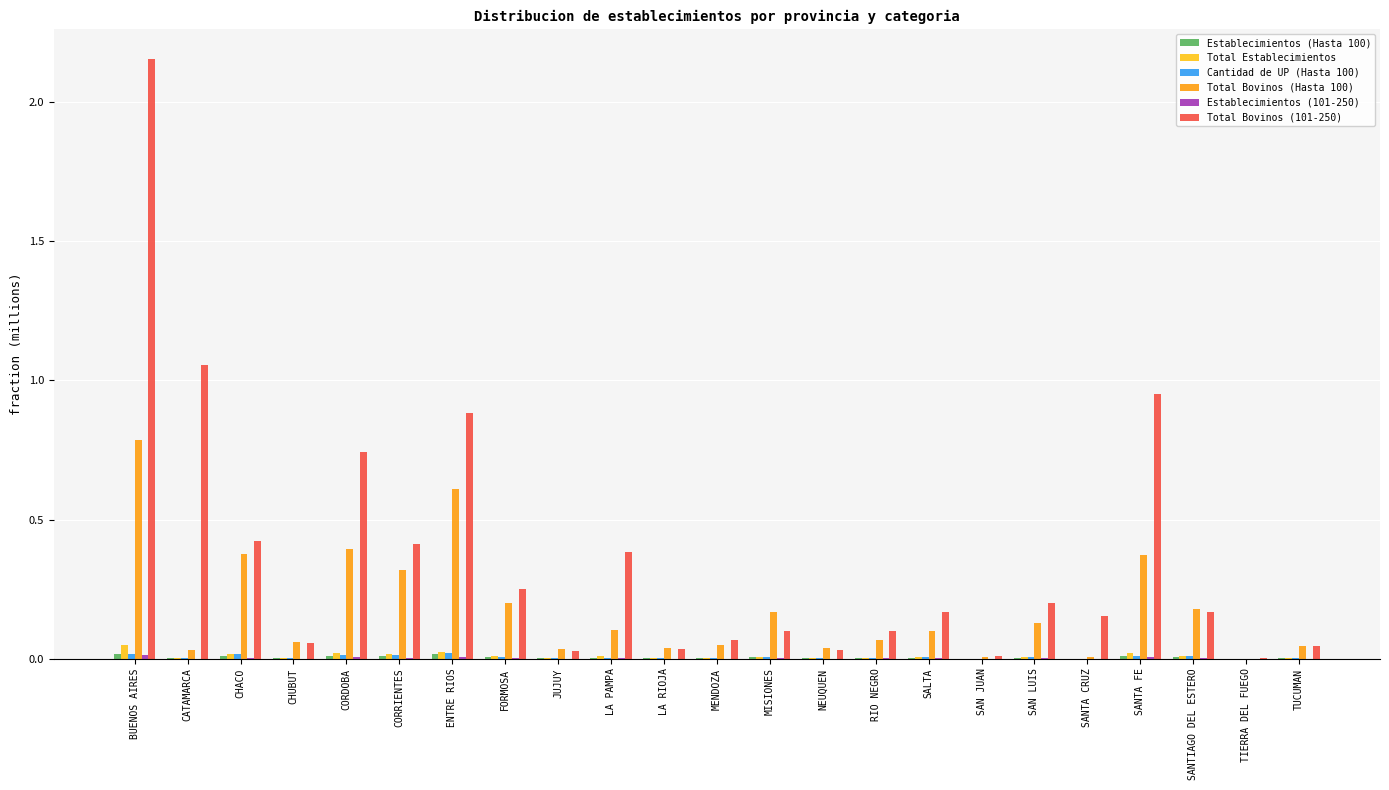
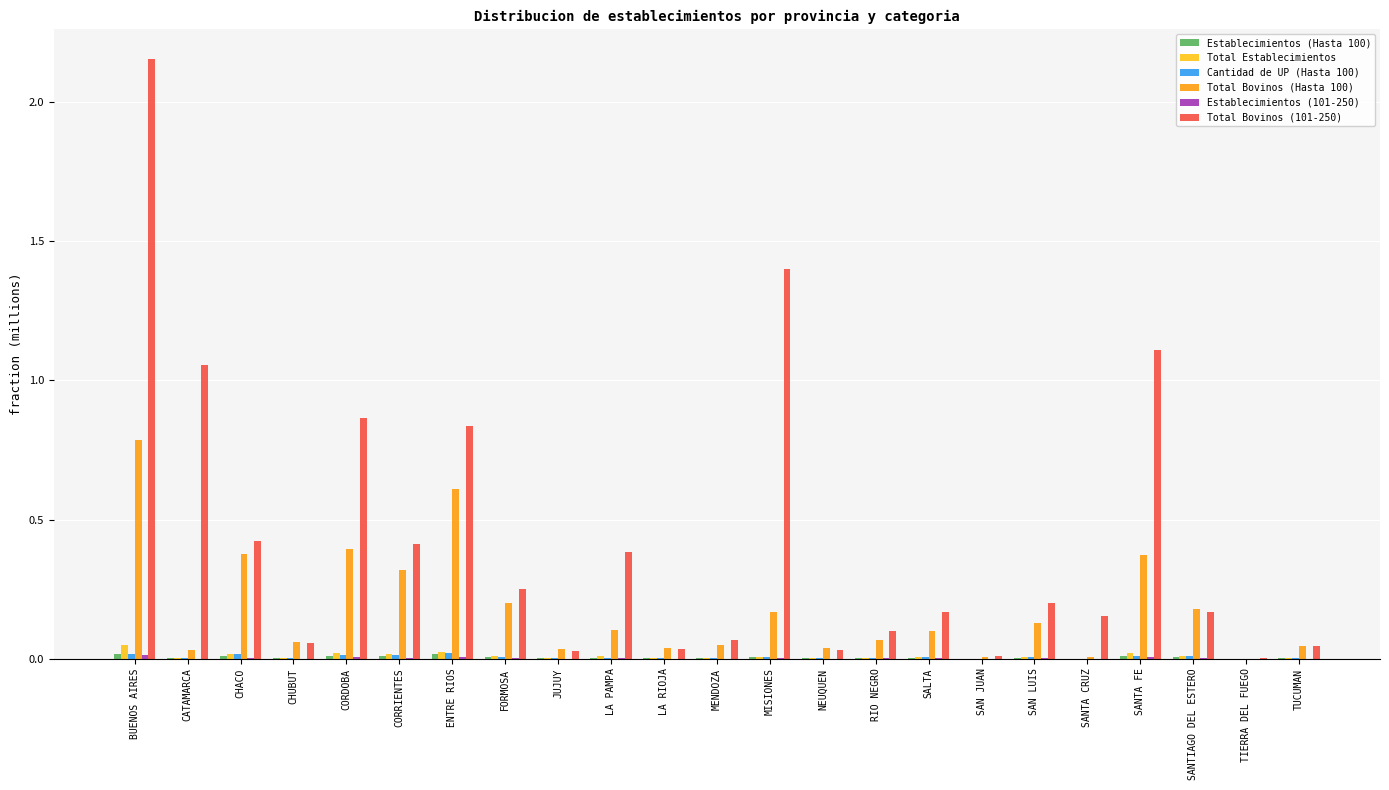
  {
    "Establecimientos (Hasta 100)": {
      "BUENOS AIRES": 0.02,
      "CHACO": 0.01,
      "CORDOBA": 0.01,
      "ENTRE RIOS": 0.02
    },
    "Cantidad de UP (Hasta 100)": {
      "BUENOS AIRES": 0.02,
      "CHACO": 0.02,
      "CORDOBA": 0.01,
      "CORRIENTES": 0.01,
      "ENTRE RIOS": 0.02,
      "SANTA FE": 0.01
    },
    "Establecimientos (101-250)": {
      "BUENOS AIRES": 0.01
    },
    "Total Bovinos (101-250)": {
      "BUENOS AIRES": 2.15,
      "CATAMARCA": 1.05,
      "CHACO": 0.42,
      "CHUBUT": 0.06,
-     "CORDOBA": 0.74,
+     "CORDOBA": 0.87,
      "CORRIENTES": 0.41,
-     "ENTRE RIOS": 0.88,
+     "ENTRE RIOS": 0.84,
      "FORMOSA": 0.25,
      "JUJUY": 0.03,
      "LA PAMPA": 0.38,
      "LA RIOJA": 0.04,
      "MENDOZA": 0.07,
-     "MISIONES": 0.10,
+     "MISIONES": 1.40,
      "NEUQUEN": 0.03,
      "RIO NEGRO": 0.10,
      "SALTA": 0.17,
      "SAN JUAN": 0.01,
      "SAN LUIS": 0.20,
      "SANTA CRUZ": 0.15,
-     "SANTA FE": 0.95,
+     "SANTA FE": 1.11,
      "SANTIAGO DEL ESTERO": 0.17,
      "TUCUMAN": 0.05
    }
  }
